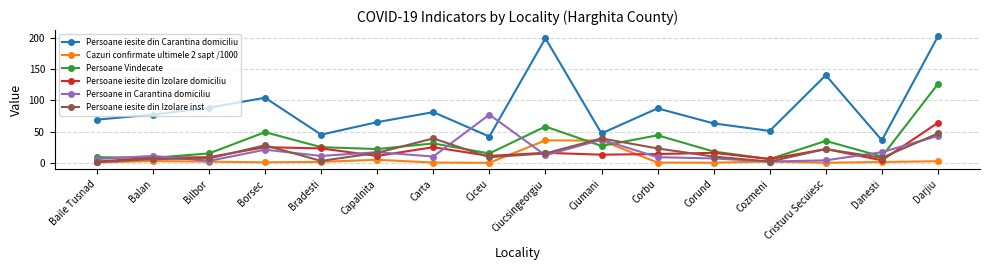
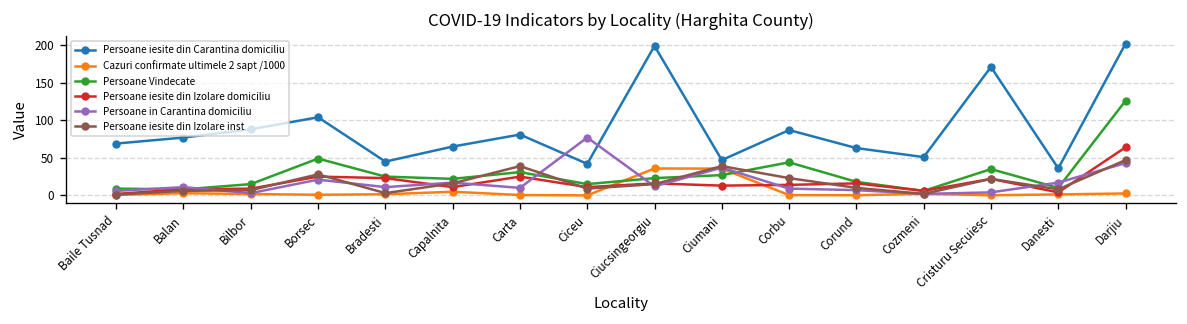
  {
    "Persoane iesite din Carantina domiciliu": {
      "Baile Tusnad": 70,
      "Borsec": 100,
      "Bradesti": 50,
      "Capalnita": 70,
      "Carta": 80,
      "Ciceu": 40,
      "Ciucsingeorgiu": 200,
      "Ciumani": 50,
      "Corbu": 90,
      "Corund": 60,
      "Cozmeni": 50,
-     "Cristuru Secuiesc": 140,
+     "Cristuru Secuiesc": 170,
      "Danesti": 40,
      "Darjiu": 200
    },
    "Cazuri confirmate ultimele 2 sapt /1000": {
      "Borsec": 0,
      "Capalnita": 0,
      "Carta": 0,
      "Ciceu": 0,
      "Ciucsingeorgiu": 40,
      "Corbu": 0,
      "Corund": 0,
      "Darjiu": 0
    },
    "Persoane Vindecate": {
      "Bilbor": 20,
      "Borsec": 50,
      "Capalnita": 20,
      "Carta": 30,
-     "Ciucsingeorgiu": 60,
+     "Ciucsingeorgiu": 20,
      "Ciumani": 30,
      "Corbu": 40,
      "Cristuru Secuiesc": 40,
      "Darjiu": 130
    },
    "Persoane iesite din Izolare domiciliu": {
      "Capalnita": 10,
      "Carta": 30,
      "Ciumani": 10,
      "Corbu": 10,
      "Darjiu": 60
    },
    "Persoane in Carantina domiciliu": {
      "Bradesti": 10,
      "Carta": 10,
      "Ciceu": 80,
      "Corbu": 10,
      "Danesti": 20
    },
    "Persoane iesite din Izolare inst": {
      "Carta": 40,
      "Corbu": 20
    }
  }
